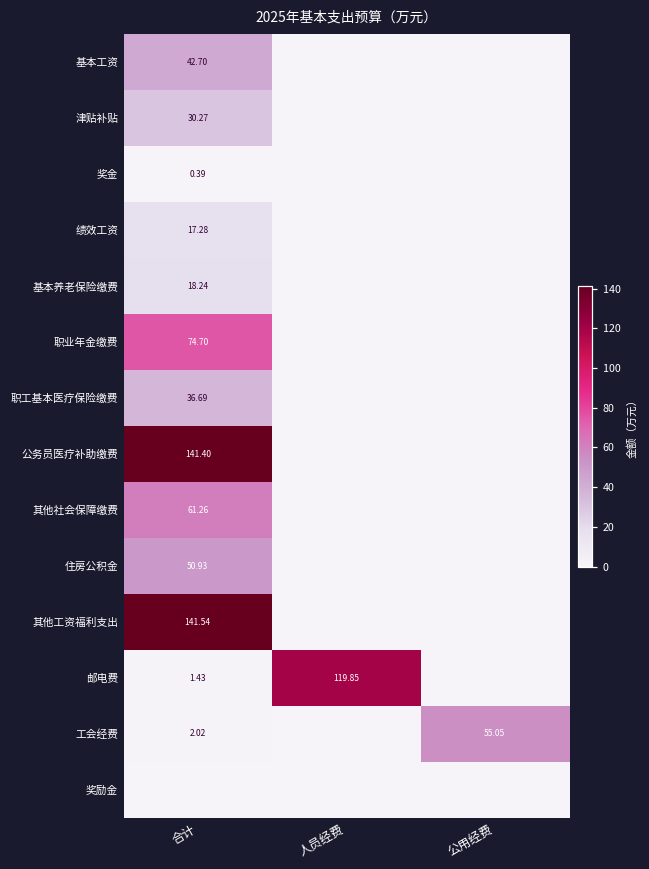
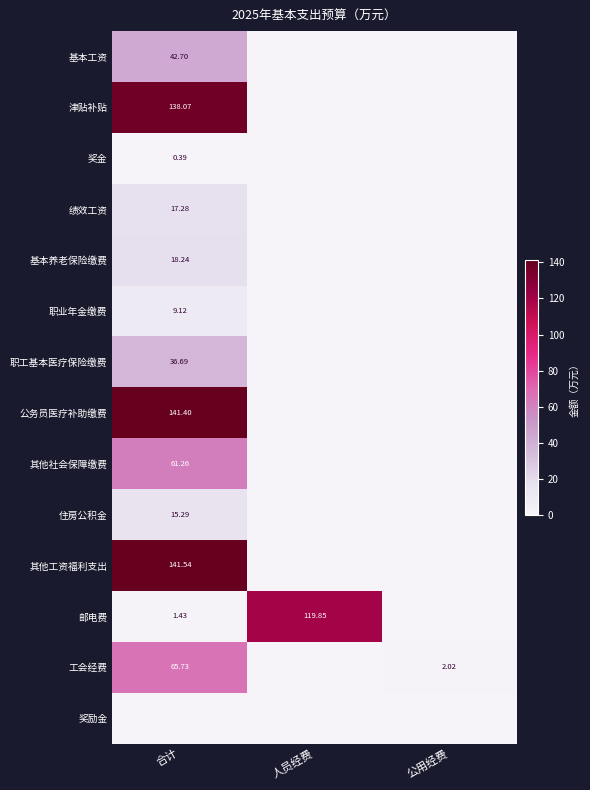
  {
    "基本工资": {
      "合计": 42.70
    },
    "津贴补贴": {
-     "合计": 30.27
+     "合计": 138.07
    },
    "奖金": {
      "合计": 0.39
    },
    "绩效工资": {
      "合计": 17.28
    },
    "基本养老保险缴费": {
      "合计": 18.24
    },
    "职业年金缴费": {
-     "合计": 74.70
+     "合计": 9.12
    },
    "职工基本医疗保险缴费": {
      "合计": 36.69
    },
    "公务员医疗补助缴费": {
      "合计": 141.40
    },
    "其他社会保障缴费": {
      "合计": 61.26
    },
    "住房公积金": {
-     "合计": 50.93
+     "合计": 15.29
    },
    "其他工资福利支出": {
      "合计": 141.54
    },
    "邮电费": {
      "合计": 1.43,
      "人员经费": 119.85
    },
    "工会经费": {
-     "合计": 2.02,
-     "公用经费": 55.05
+     "合计": 65.73,
+     "公用经费": 2.02
    }
  }
